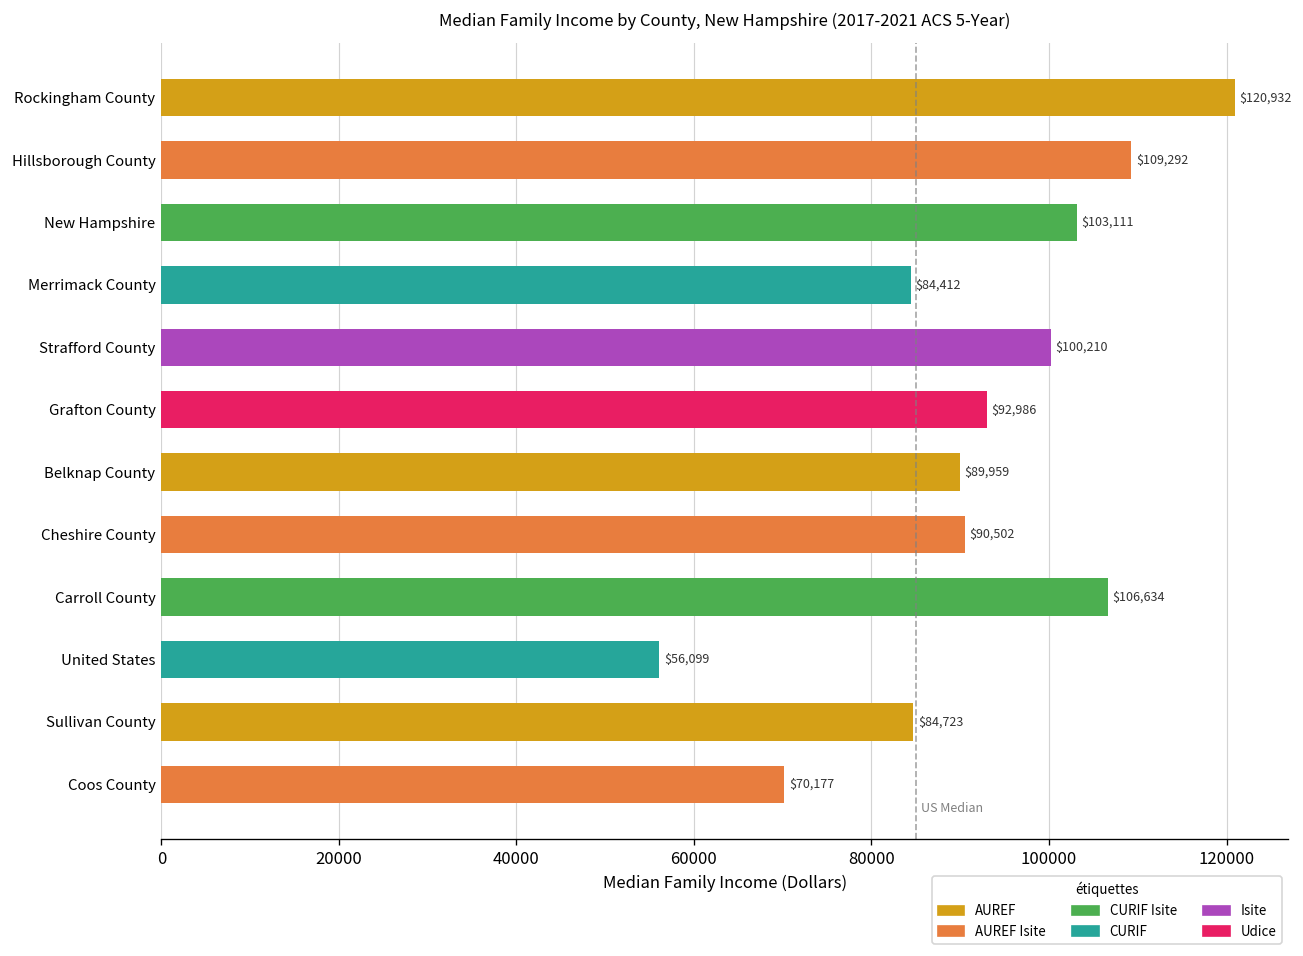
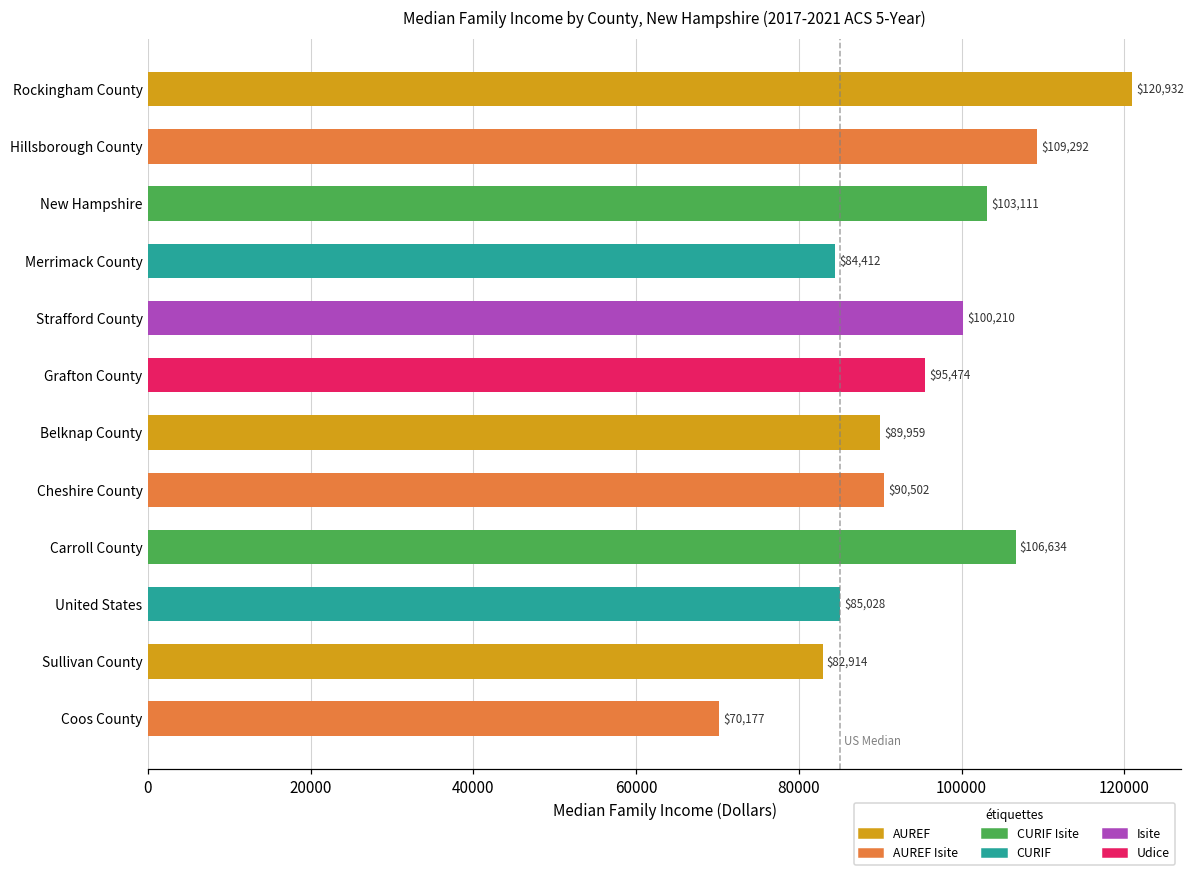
  {
    "Rockingham County": "$120,932",
    "Hillsborough County": "$109,292",
    "New Hampshire": "$103,111",
    "Merrimack County": "$84,412",
    "Strafford County": "$100,210",
-   "Grafton County": "$92,986",
+   "Grafton County": "$95,474",
    "Belknap County": "$89,959",
    "Cheshire County": "$90,502",
    "Carroll County": "$106,634",
-   "United States": "$56,099",
-   "Sullivan County": "$84,723",
+   "United States": "$85,028",
+   "Sullivan County": "$82,914",
    "Coos County": "$70,177"
  }
